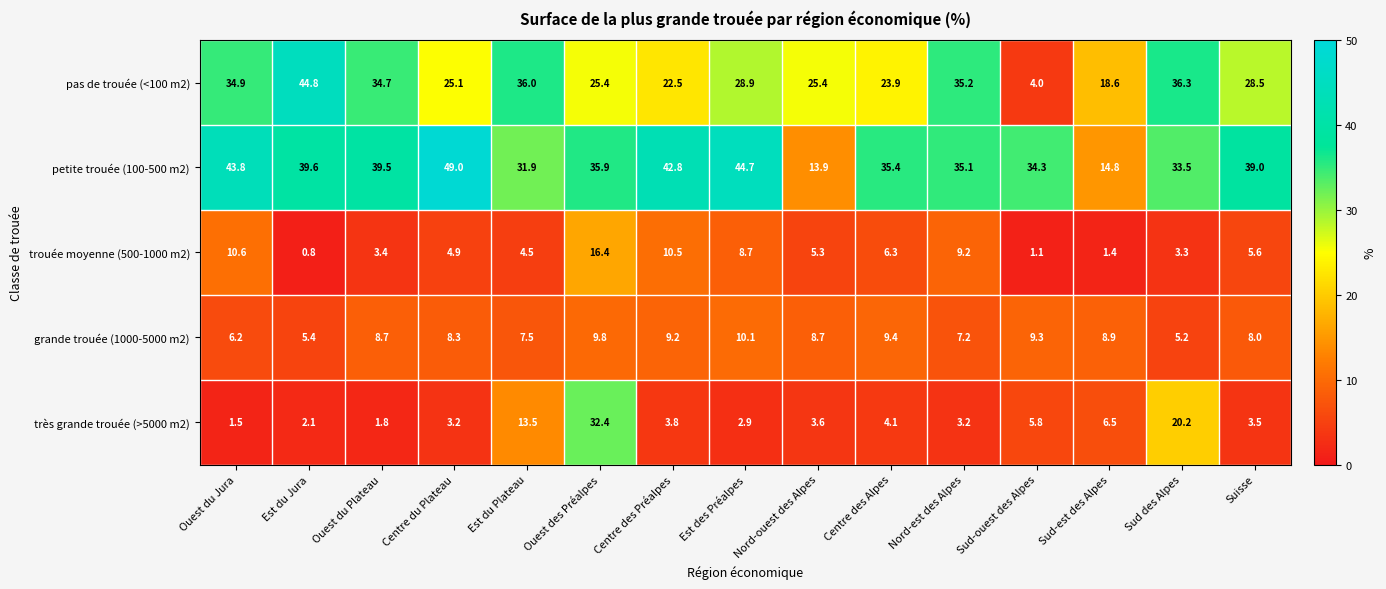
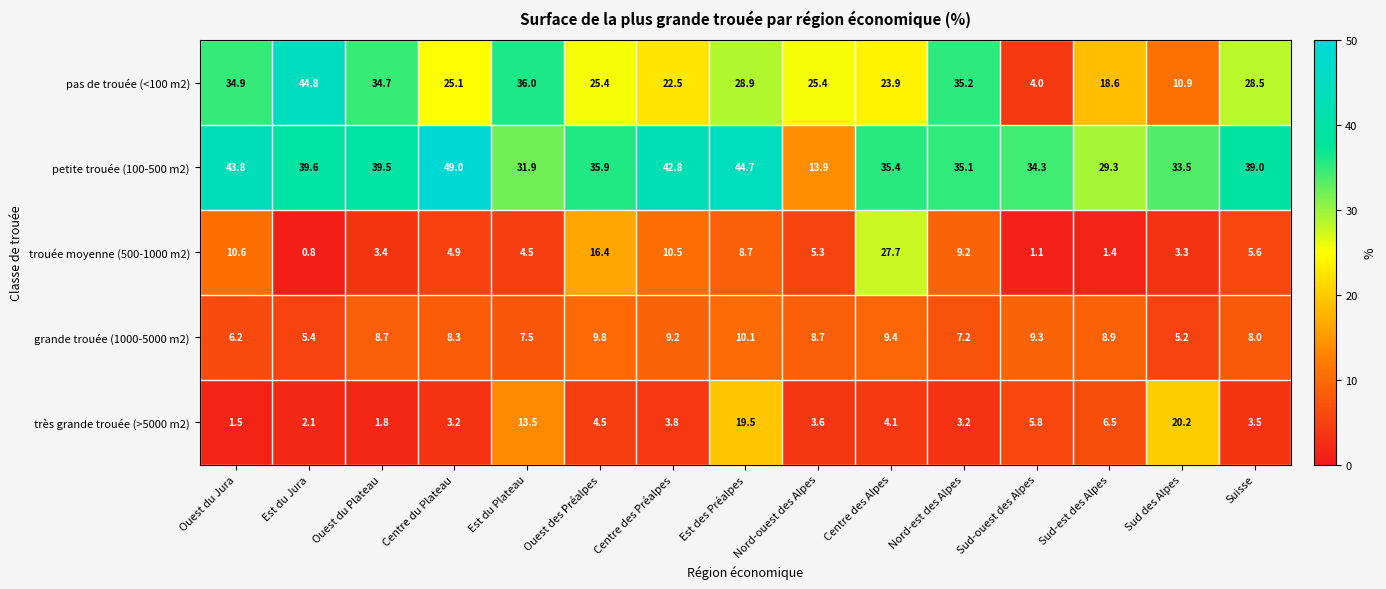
  {
    "pas de trouée (<100 m2)": {
      "Ouest du Jura": 34.9,
      "Est du Jura": 44.8,
      "Ouest du Plateau": 34.7,
      "Centre du Plateau": 25.1,
      "Est du Plateau": 36.0,
      "Ouest des Préalpes": 25.4,
      "Centre des Préalpes": 22.5,
      "Est des Préalpes": 28.9,
      "Nord-ouest des Alpes": 25.4,
      "Centre des Alpes": 23.9,
      "Nord-est des Alpes": 35.2,
      "Sud-ouest des Alpes": 4.0,
      "Sud-est des Alpes": 18.6,
-     "Sud des Alpes": 36.3,
+     "Sud des Alpes": 10.9,
      "Suisse": 28.5
    },
    "petite trouée (100-500 m2)": {
      "Ouest du Jura": 43.8,
      "Est du Jura": 39.6,
      "Ouest du Plateau": 39.5,
      "Centre du Plateau": 49.0,
      "Est du Plateau": 31.9,
      "Ouest des Préalpes": 35.9,
      "Centre des Préalpes": 42.8,
      "Est des Préalpes": 44.7,
      "Nord-ouest des Alpes": 13.9,
      "Centre des Alpes": 35.4,
      "Nord-est des Alpes": 35.1,
      "Sud-ouest des Alpes": 34.3,
-     "Sud-est des Alpes": 14.8,
+     "Sud-est des Alpes": 29.3,
      "Sud des Alpes": 33.5,
      "Suisse": 39.0
    },
    "trouée moyenne (500-1000 m2)": {
      "Ouest du Jura": 10.6,
      "Est du Jura": 0.8,
      "Ouest du Plateau": 3.4,
      "Centre du Plateau": 4.9,
      "Est du Plateau": 4.5,
      "Ouest des Préalpes": 16.4,
      "Centre des Préalpes": 10.5,
      "Est des Préalpes": 8.7,
      "Nord-ouest des Alpes": 5.3,
-     "Centre des Alpes": 6.3,
+     "Centre des Alpes": 27.7,
      "Nord-est des Alpes": 9.2,
      "Sud-ouest des Alpes": 1.1,
      "Sud-est des Alpes": 1.4,
      "Sud des Alpes": 3.3,
      "Suisse": 5.6
    },
    "grande trouée (1000-5000 m2)": {
      "Ouest du Jura": 6.2,
      "Est du Jura": 5.4,
      "Ouest du Plateau": 8.7,
      "Centre du Plateau": 8.3,
      "Est du Plateau": 7.5,
      "Ouest des Préalpes": 9.8,
      "Centre des Préalpes": 9.2,
      "Est des Préalpes": 10.1,
      "Nord-ouest des Alpes": 8.7,
      "Centre des Alpes": 9.4,
      "Nord-est des Alpes": 7.2,
      "Sud-ouest des Alpes": 9.3,
      "Sud-est des Alpes": 8.9,
      "Sud des Alpes": 5.2,
      "Suisse": 8.0
    },
    "très grande trouée (>5000 m2)": {
      "Ouest du Jura": 1.5,
      "Est du Jura": 2.1,
      "Ouest du Plateau": 1.8,
      "Centre du Plateau": 3.2,
      "Est du Plateau": 13.5,
-     "Ouest des Préalpes": 32.4,
+     "Ouest des Préalpes": 4.5,
      "Centre des Préalpes": 3.8,
-     "Est des Préalpes": 2.9,
+     "Est des Préalpes": 19.5,
      "Nord-ouest des Alpes": 3.6,
      "Centre des Alpes": 4.1,
      "Nord-est des Alpes": 3.2,
      "Sud-ouest des Alpes": 5.8,
      "Sud-est des Alpes": 6.5,
      "Sud des Alpes": 20.2,
      "Suisse": 3.5
    }
  }
